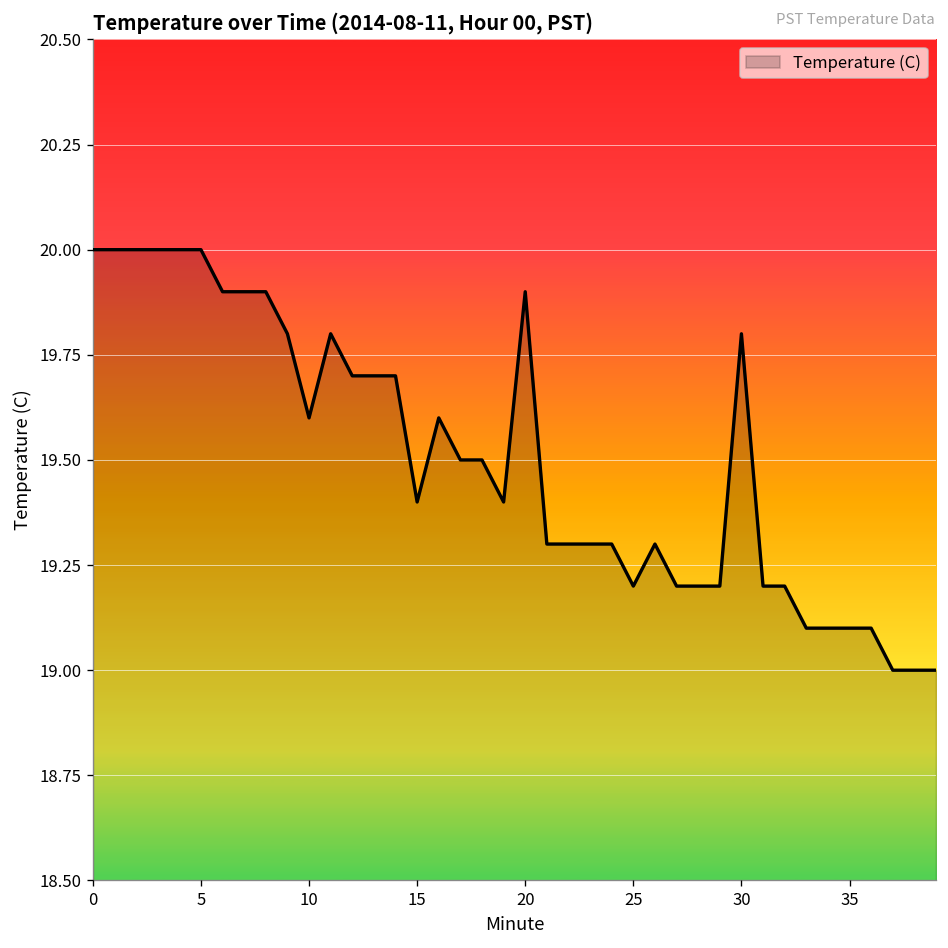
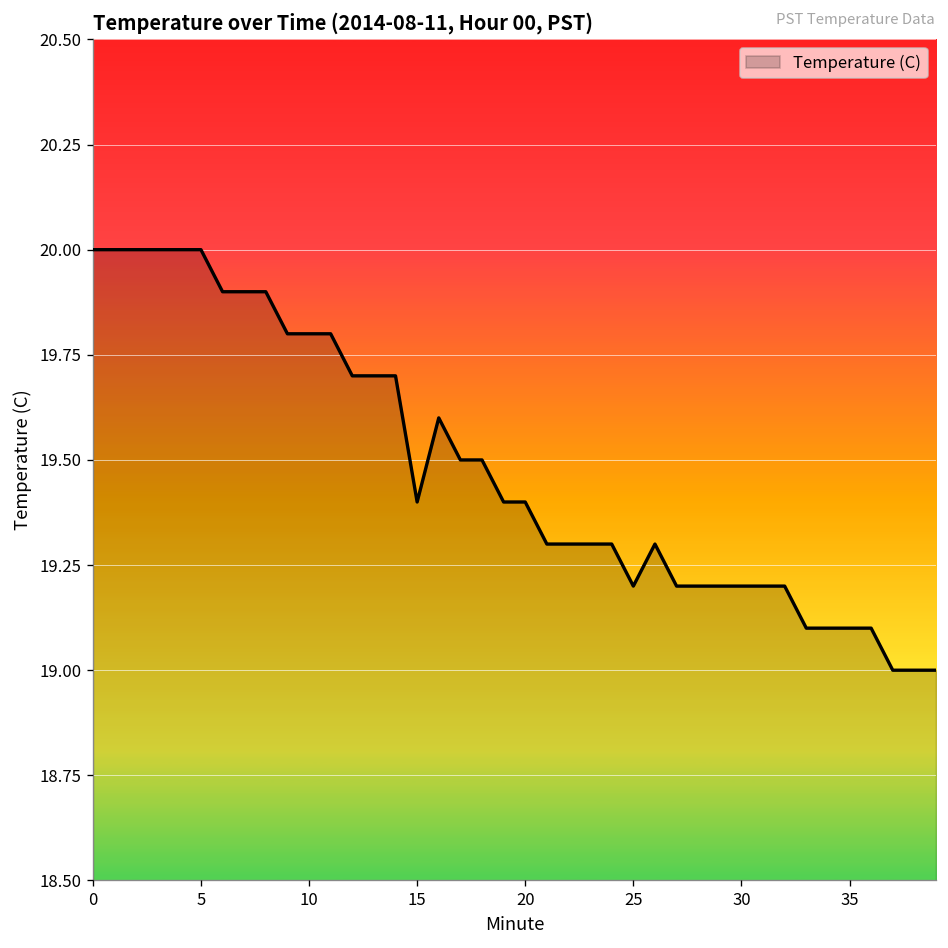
  {
    "0": 20.0,
    "5": 20.0,
-   "10": 19.6,
+   "10": 19.8,
    "15": 19.4,
-   "20": 19.9,
+   "20": 19.4,
    "25": 19.2,
-   "30": 19.8,
+   "30": 19.2,
    "35": 19.1
  }
